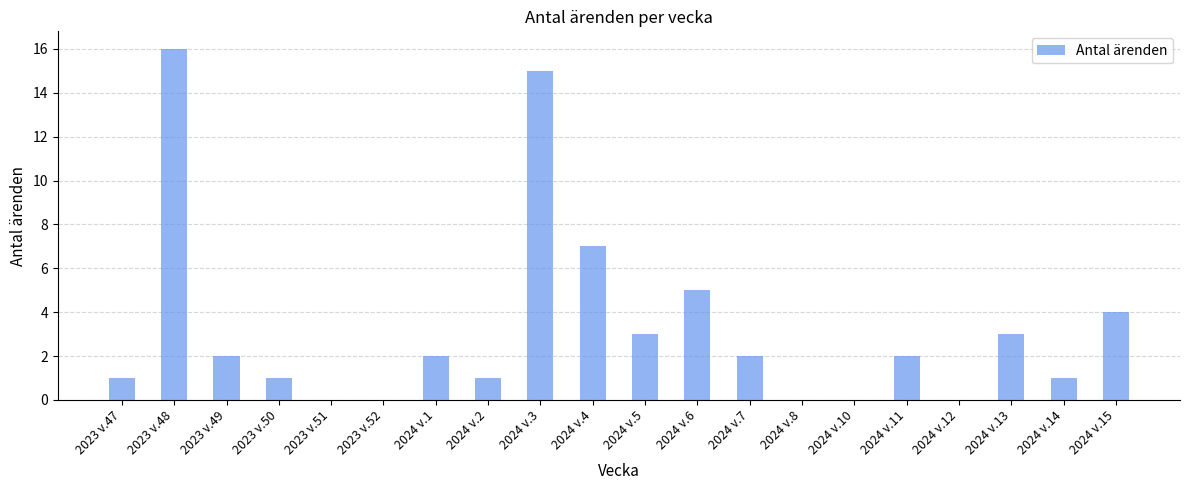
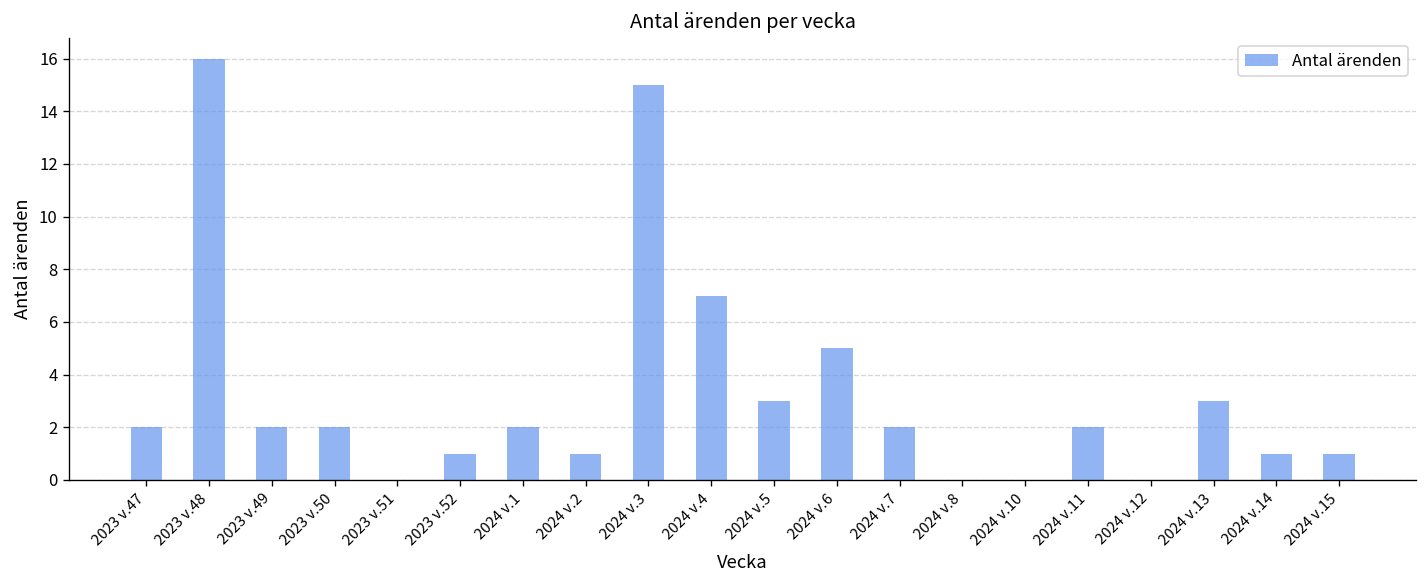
  {
-   "2023 v.47": 1,
+   "2023 v.47": 2,
    "2023 v.48": 16,
    "2023 v.49": 2,
-   "2023 v.50": 1,
+   "2023 v.50": 2,
    "2023 v.51": 0,
-   "2023 v.52": 0,
+   "2023 v.52": 1,
    "2024 v.1": 2,
    "2024 v.2": 1,
    "2024 v.3": 15,
    "2024 v.4": 7,
    "2024 v.5": 3,
    "2024 v.6": 5,
    "2024 v.7": 2,
    "2024 v.8": 0,
    "2024 v.10": 0,
    "2024 v.11": 2,
    "2024 v.12": 0,
    "2024 v.13": 3,
    "2024 v.14": 1,
-   "2024 v.15": 4
+   "2024 v.15": 1
  }
